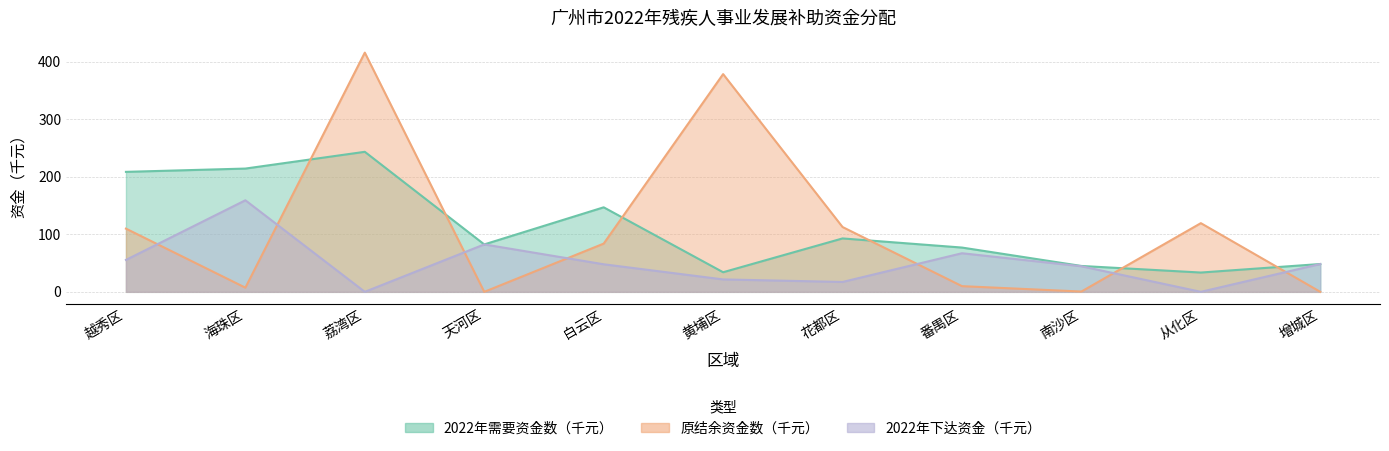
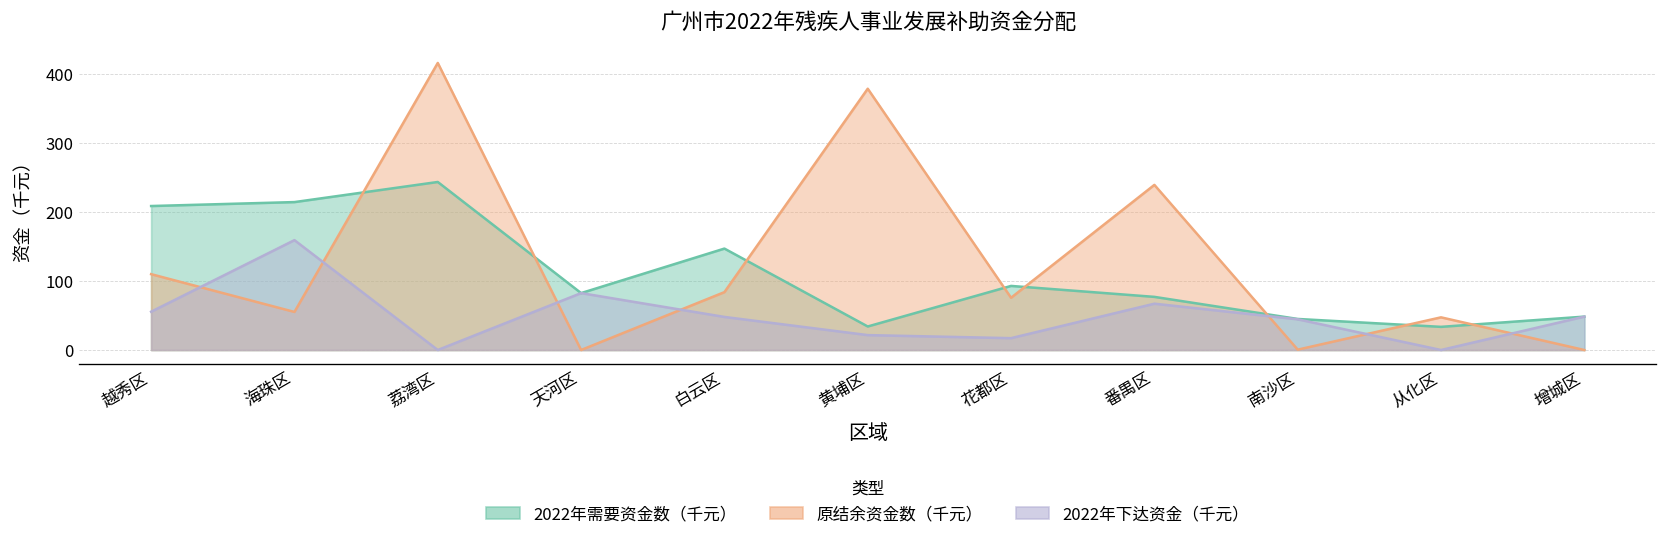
  {
    "原结余资金数（千元）": {
      "越秀区": 110,
-     "海珠区": 10,
+     "海珠区": 60,
      "荔湾区": 420,
      "天河区": 0,
      "白云区": 80,
      "黄埔区": 380,
-     "花都区": 110,
-     "番禺区": 10,
+     "花都区": 80,
+     "番禺区": 240,
      "南沙区": 0,
-     "从化区": 120,
+     "从化区": 50,
      "增城区": 0
    }
  }
